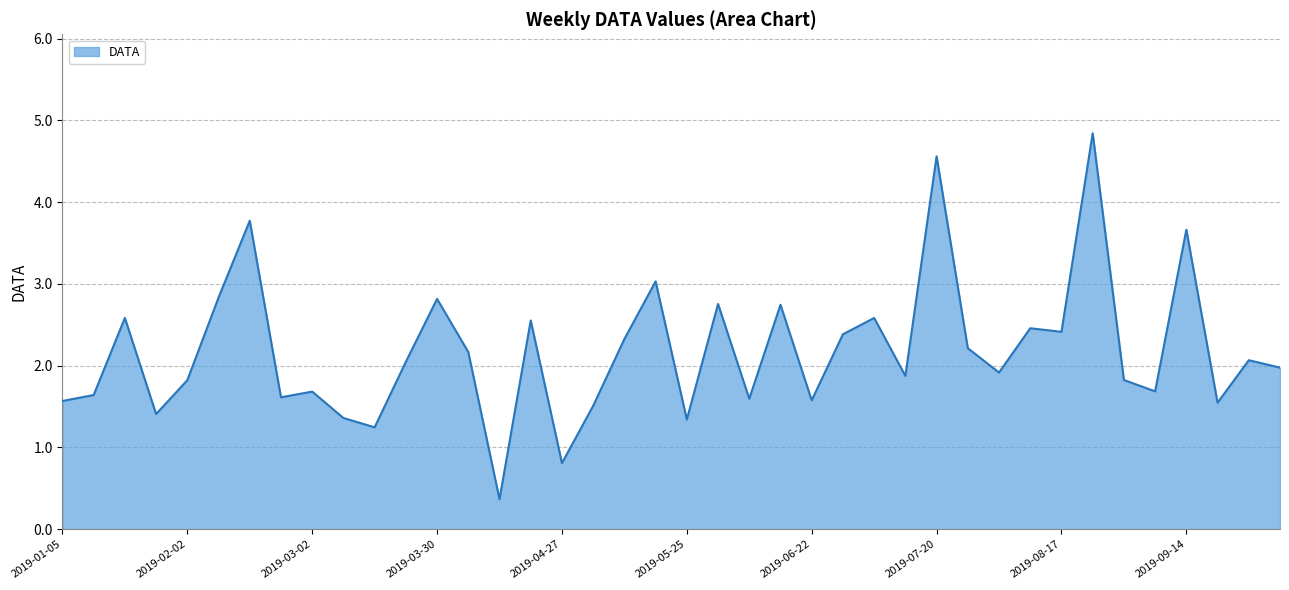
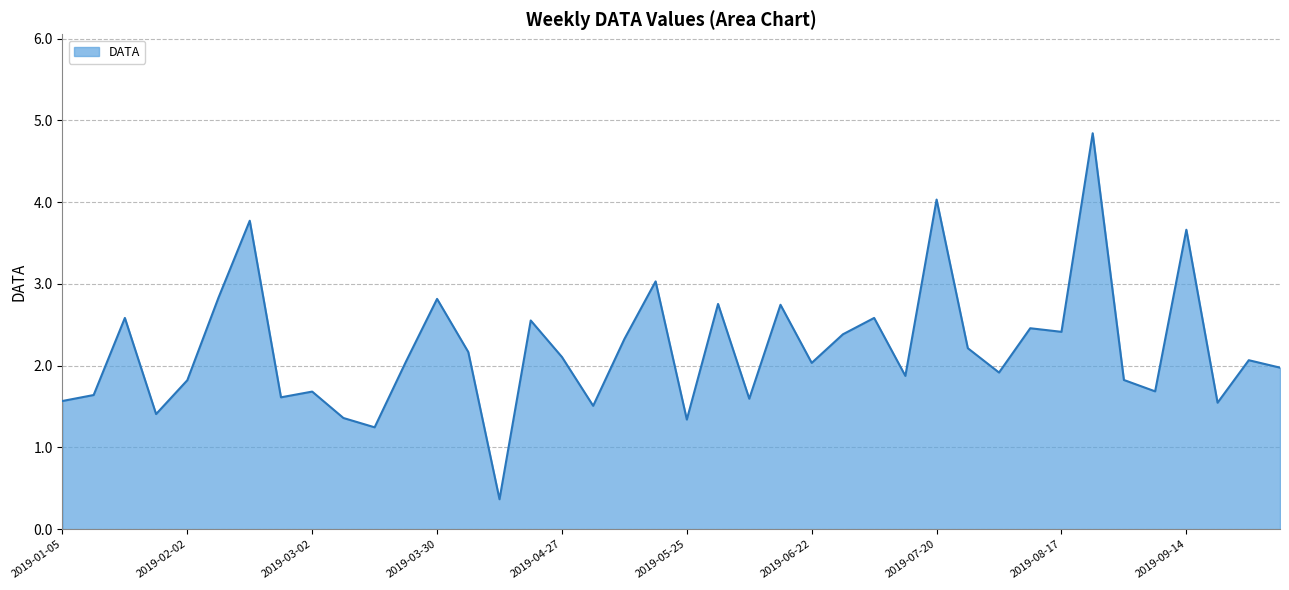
  {
    "2019-01-05": 1.6,
    "2019-02-02": 1.8,
    "2019-03-02": 1.7,
    "2019-03-30": 2.8,
-   "2019-04-27": 0.8,
+   "2019-04-27": 2.1,
    "2019-05-25": 1.3,
-   "2019-06-22": 1.6,
-   "2019-07-20": 4.6,
+   "2019-06-22": 2.0,
+   "2019-07-20": 4.0,
    "2019-08-17": 2.4,
    "2019-09-14": 3.7
  }
